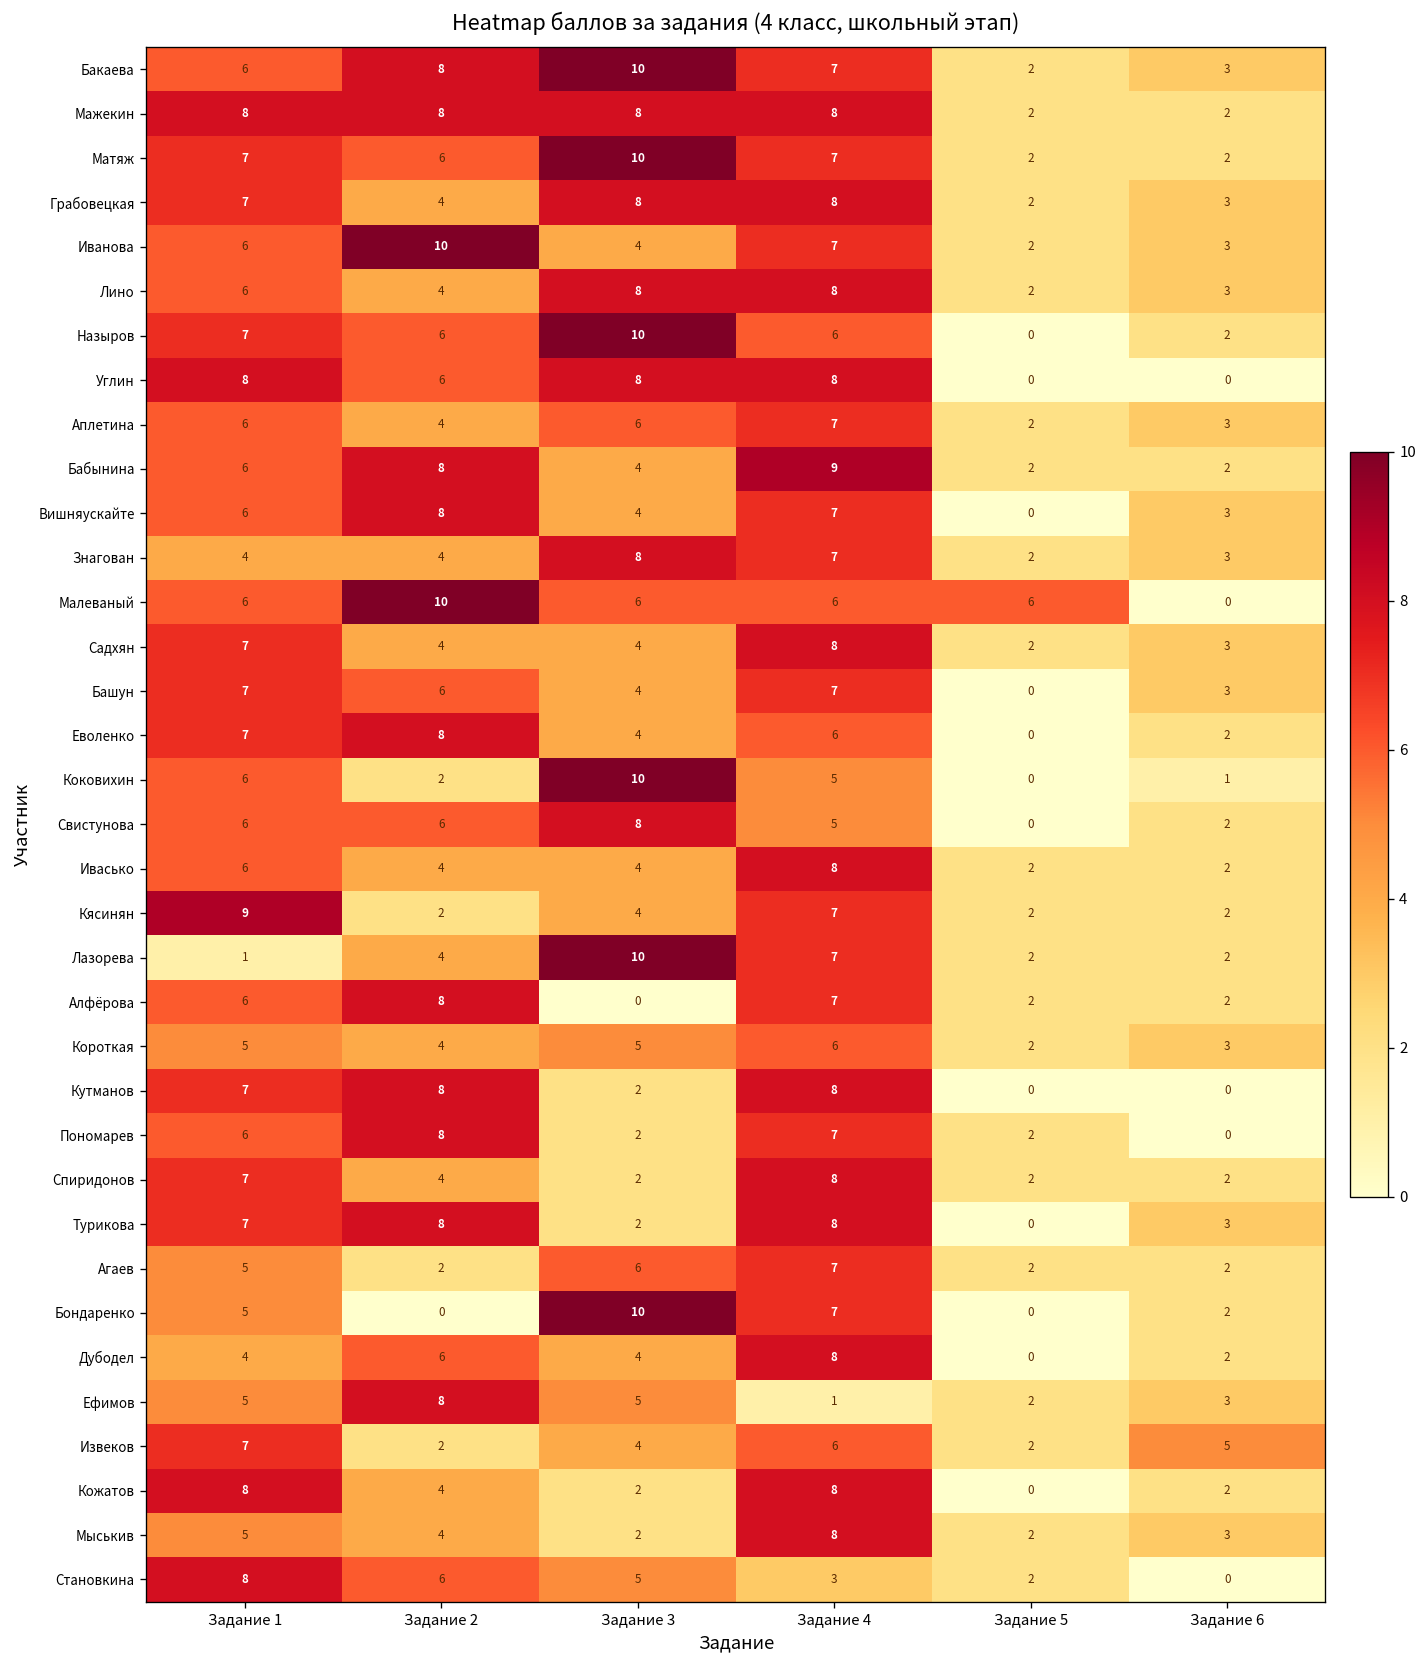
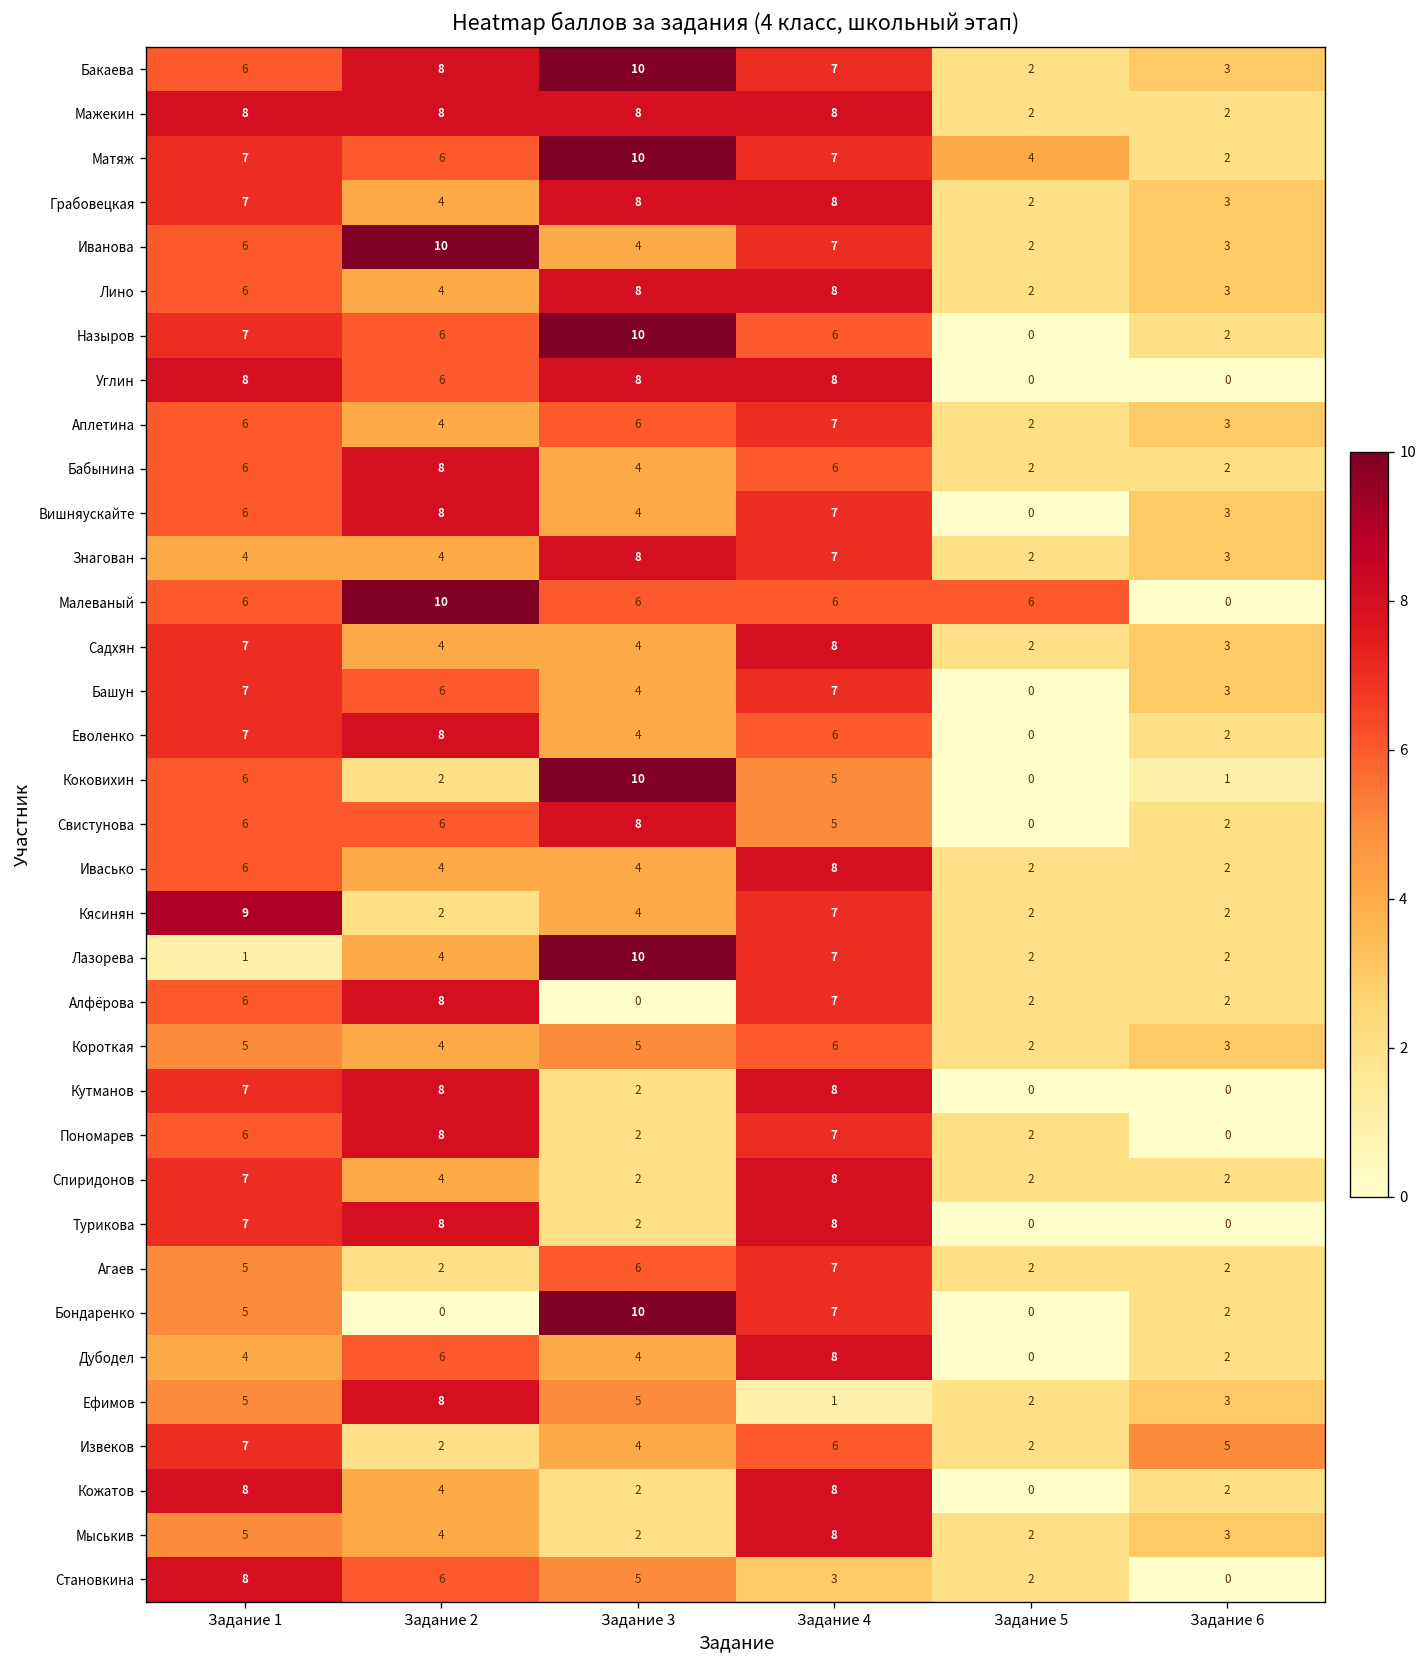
  {
    "Матяж": {
      "Задание 1": 7,
      "Задание 2": 6,
      "Задание 3": 10,
      "Задание 4": 7,
-     "Задание 5": 2,
+     "Задание 5": 4,
      "Задание 6": 2
    },
    "Бабынина": {
      "Задание 1": 6,
      "Задание 2": 8,
      "Задание 3": 4,
-     "Задание 4": 9,
+     "Задание 4": 6,
      "Задание 5": 2,
      "Задание 6": 2
    },
    "Турикова": {
      "Задание 1": 7,
      "Задание 2": 8,
      "Задание 3": 2,
      "Задание 4": 8,
      "Задание 5": 0,
-     "Задание 6": 3
+     "Задание 6": 0
    }
  }
